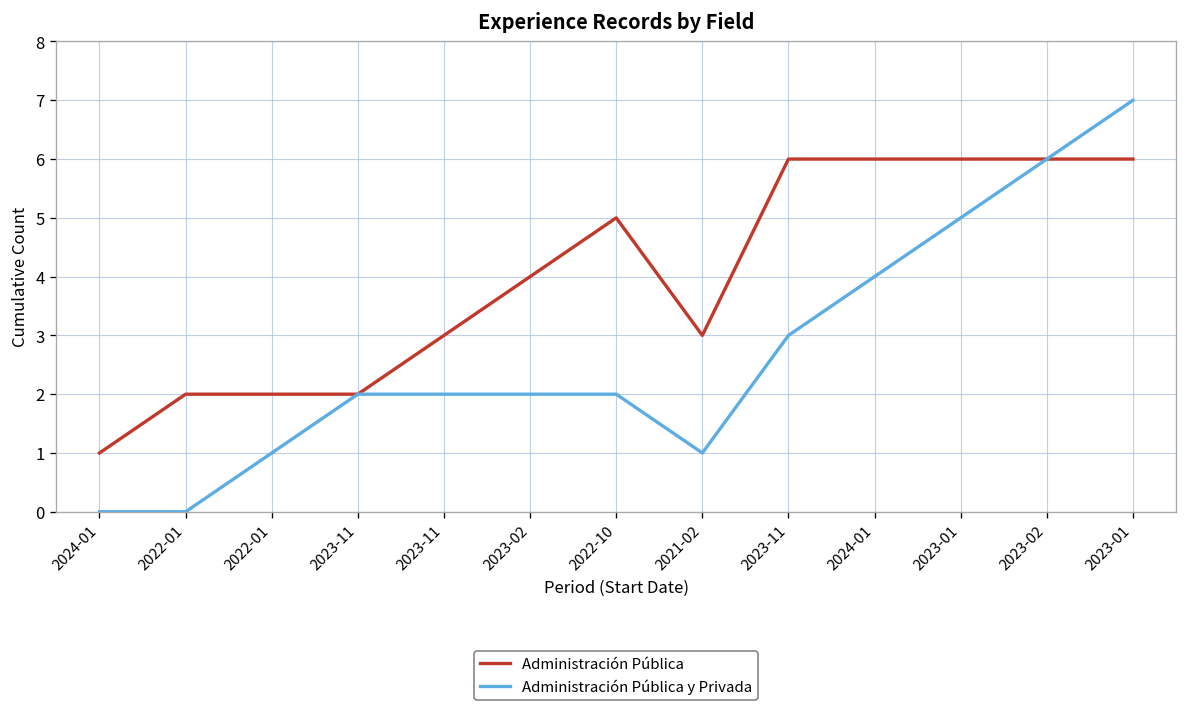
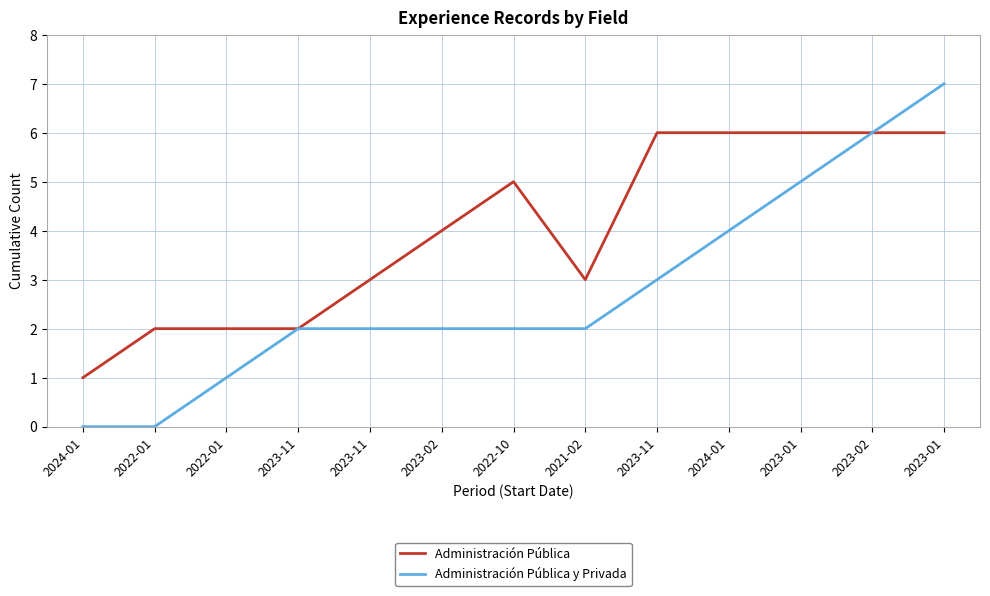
  {
    "Administración Pública": {
      "2022-10": 5,
      "2021-02": 3
    },
    "Administración Pública y Privada": {
      "2022-10": 2,
-     "2021-02": 1
+     "2021-02": 2
    }
  }
